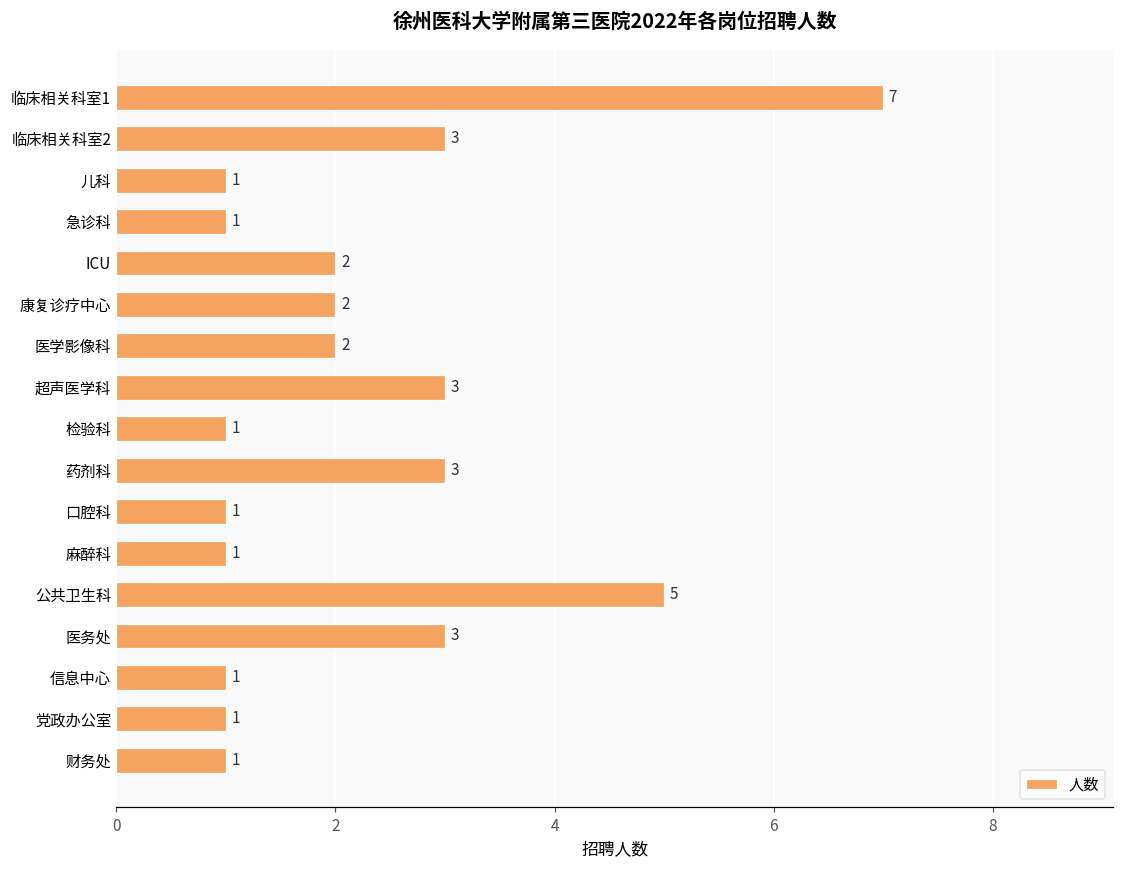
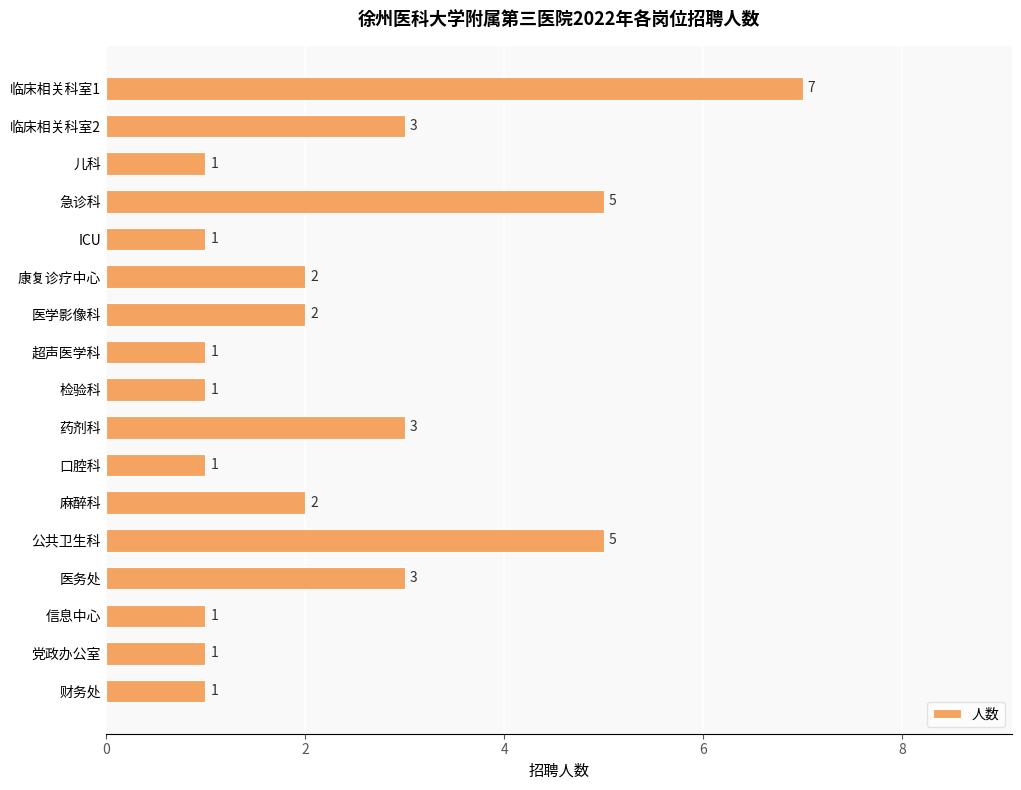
  {
    "临床相关科室1": 7,
    "临床相关科室2": 3,
    "儿科": 1,
-   "急诊科": 1,
-   "ICU": 2,
+   "急诊科": 5,
+   "ICU": 1,
    "康复诊疗中心": 2,
    "医学影像科": 2,
-   "超声医学科": 3,
+   "超声医学科": 1,
    "检验科": 1,
    "药剂科": 3,
    "口腔科": 1,
-   "麻醉科": 1,
+   "麻醉科": 2,
    "公共卫生科": 5,
    "医务处": 3,
    "信息中心": 1,
    "党政办公室": 1,
    "财务处": 1
  }
